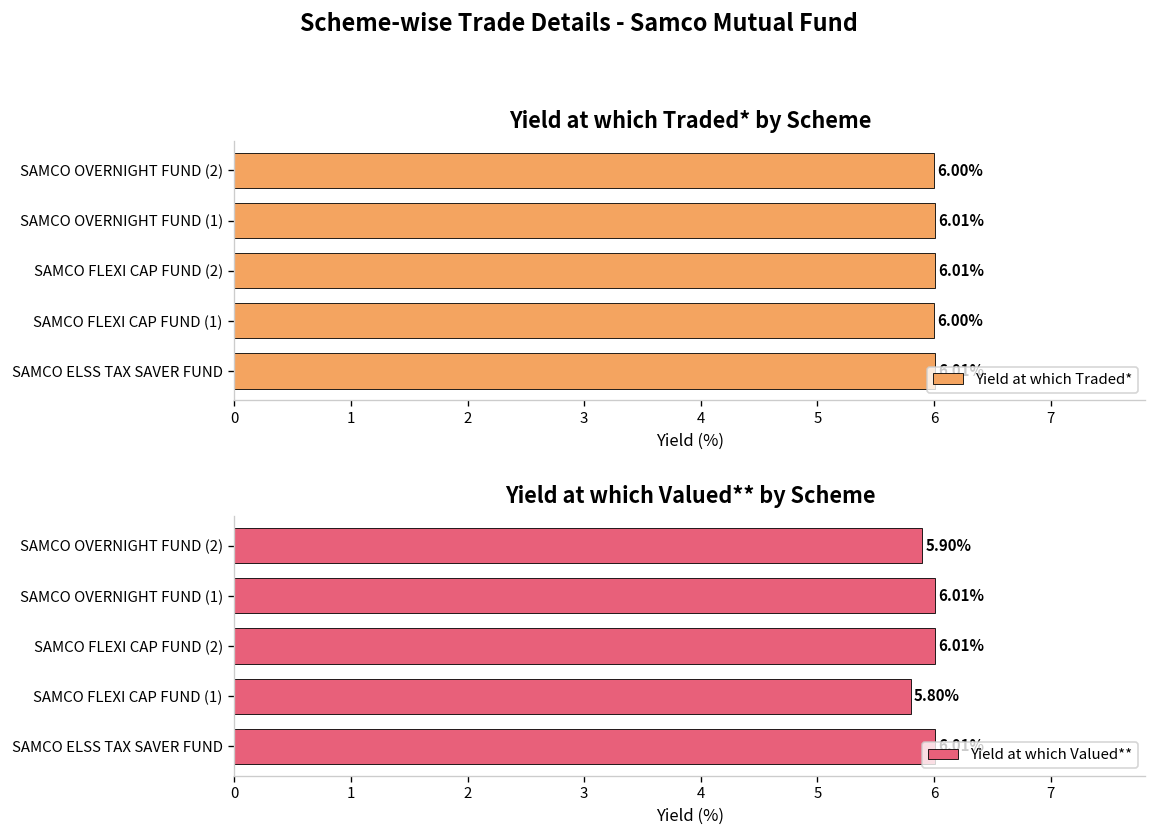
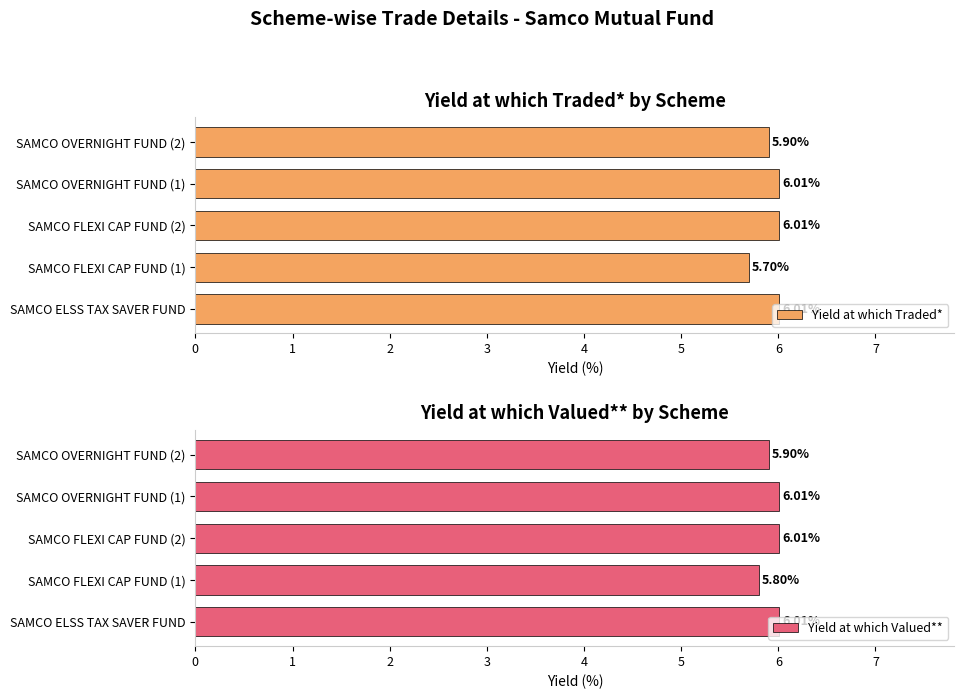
  {
    "Yield at which Traded* by Scheme": {
-     "SAMCO OVERNIGHT FUND (2)": "6.00%",
+     "SAMCO OVERNIGHT FUND (2)": "5.90%",
      "SAMCO OVERNIGHT FUND (1)": "6.01%",
      "SAMCO FLEXI CAP FUND (2)": "6.01%",
-     "SAMCO FLEXI CAP FUND (1)": "6.00%"
+     "SAMCO FLEXI CAP FUND (1)": "5.70%"
    },
    "Yield at which Valued** by Scheme": {
      "SAMCO OVERNIGHT FUND (2)": "5.90%",
      "SAMCO OVERNIGHT FUND (1)": "6.01%",
      "SAMCO FLEXI CAP FUND (2)": "6.01%",
      "SAMCO FLEXI CAP FUND (1)": "5.80%"
    }
  }
